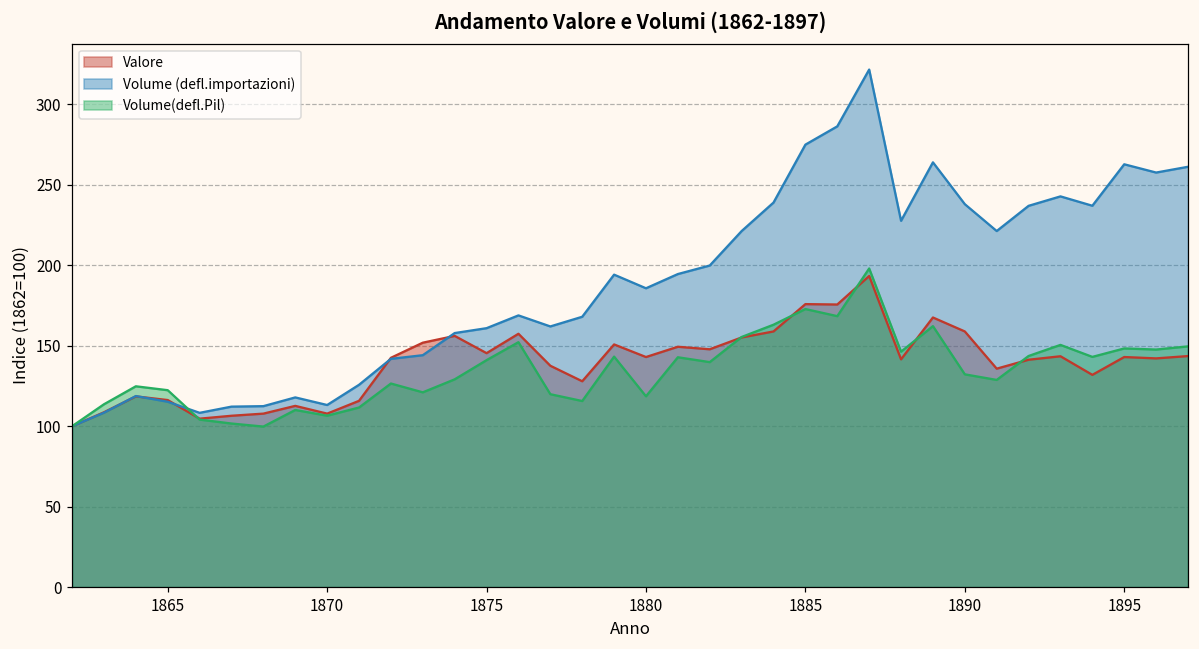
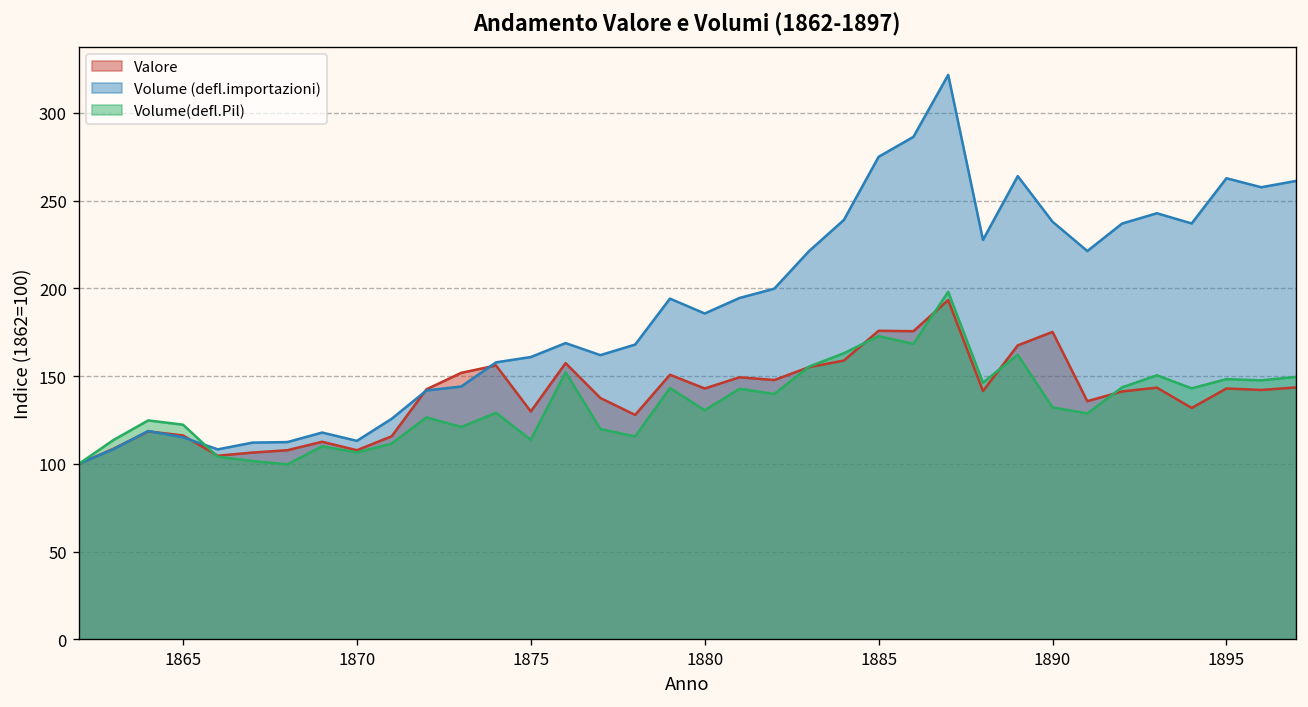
  {
    "Valore": {
-     "1875": 145,
+     "1875": 130,
      "1880": 143,
      "1885": 176,
-     "1890": 159,
+     "1890": 175,
      "1895": 143
    },
    "Volume (defl.importazioni)": {
      "1870": 113,
      "1875": 161,
      "1880": 186,
      "1885": 275,
      "1890": 238,
      "1895": 263
    },
    "Volume(defl.Pil)": {
      "1865": 122,
-     "1875": 141,
-     "1880": 119,
+     "1875": 114,
+     "1880": 131,
      "1885": 173,
      "1890": 132,
      "1895": 148
    }
  }
